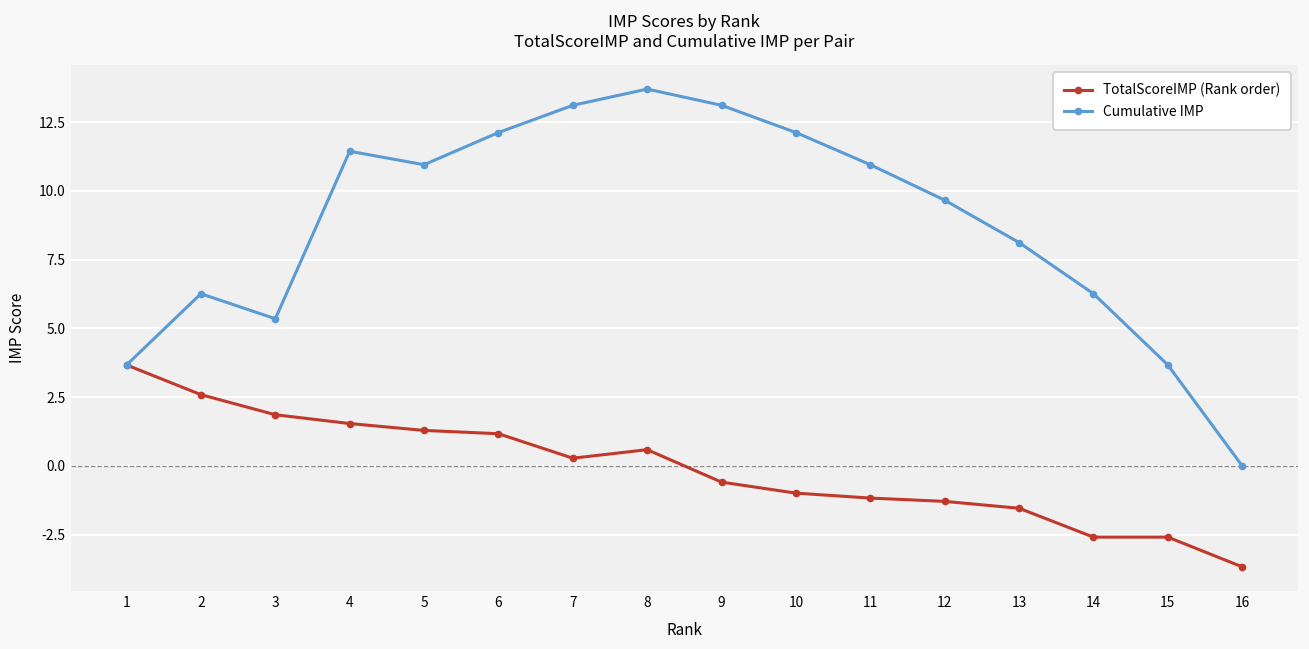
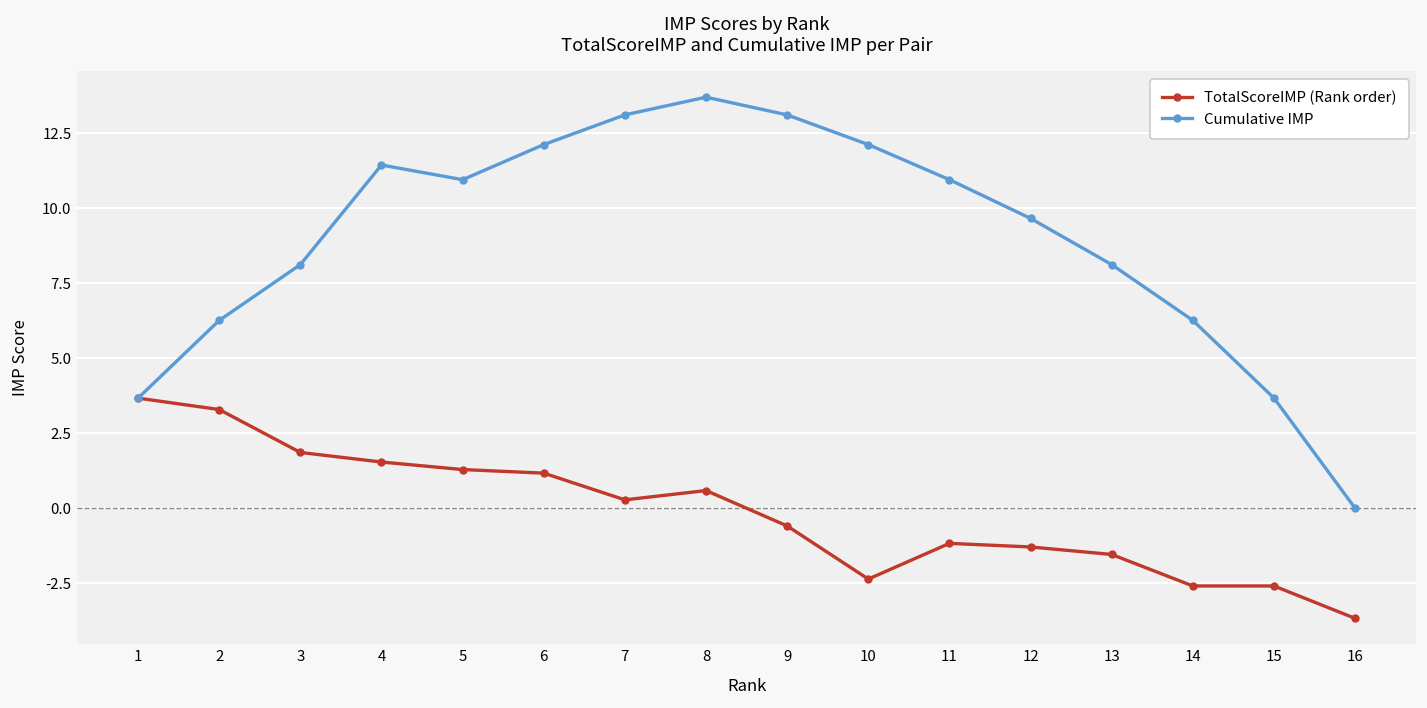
  {
    "TotalScoreIMP (Rank order)": {
-     "2": 2.6,
+     "2": 3.3,
      "3": 1.9,
      "4": 1.5,
      "5": 1.3,
      "6": 1.2,
      "7": 0.3,
      "8": 0.6,
      "9": -0.6,
-     "10": -1.0,
+     "10": -2.4,
      "11": -1.2,
      "12": -1.3,
      "13": -1.5,
      "14": -2.6,
      "15": -2.6,
      "16": -3.7
    },
    "Cumulative IMP": {
      "2": 6.3,
-     "3": 5.4,
+     "3": 8.1,
      "4": 11.4,
      "5": 11.0,
      "6": 12.1,
      "7": 13.1,
      "8": 13.7,
      "9": 13.1,
      "10": 12.1,
      "11": 11.0,
      "12": 9.7,
      "13": 8.1,
      "14": 6.3,
      "15": 3.7,
      "16": 0.0
    }
  }
